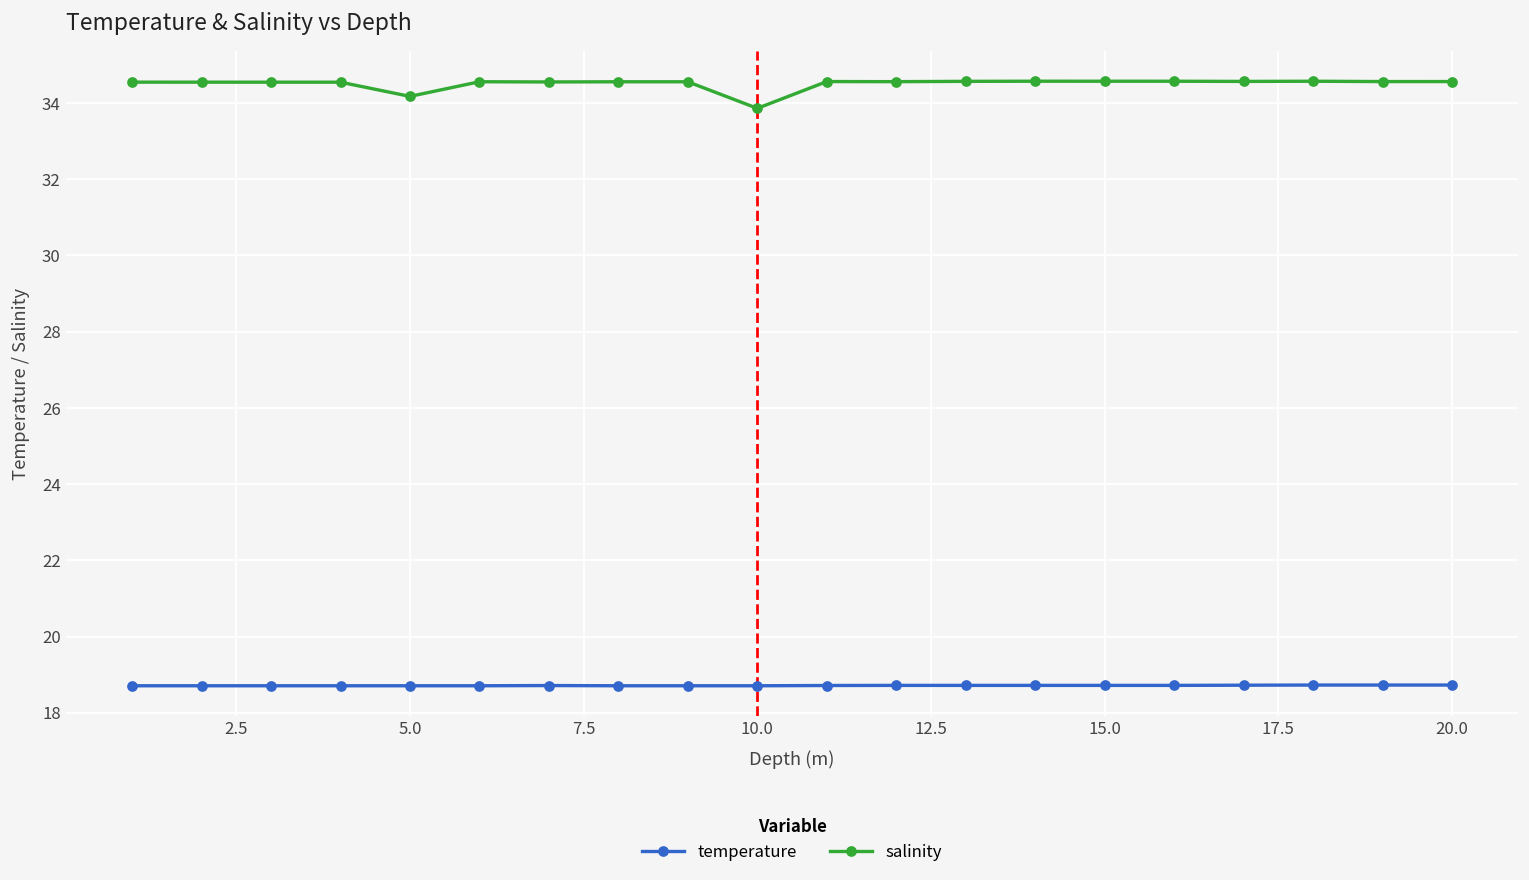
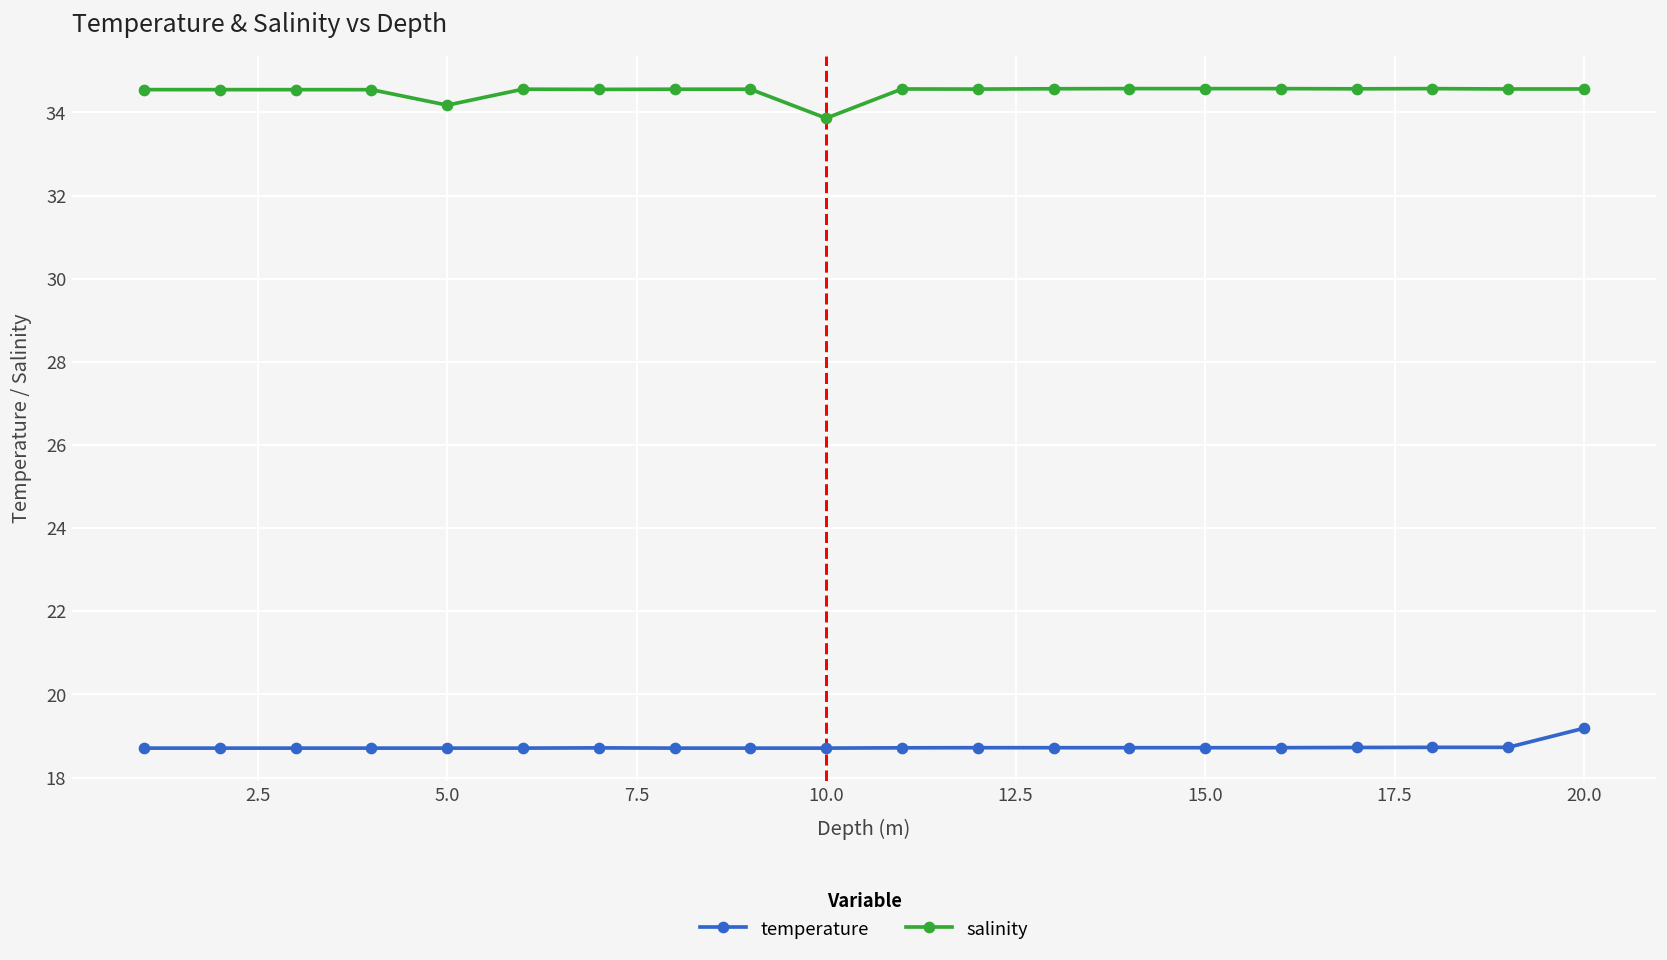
  {
    "temperature": {
      "5.0": 18.7,
      "10.0": 18.7,
      "15.0": 18.7,
-     "20.0": 18.7
+     "20.0": 19.2
    },
    "salinity": {
      "5.0": 34.2,
      "10.0": 33.9,
      "15.0": 34.6,
      "20.0": 34.6
    }
  }
